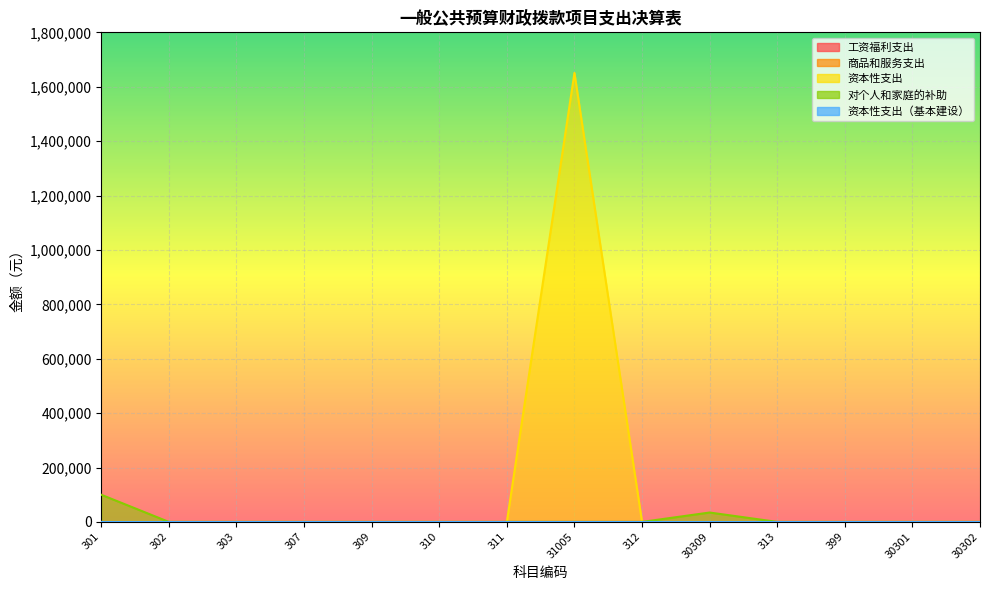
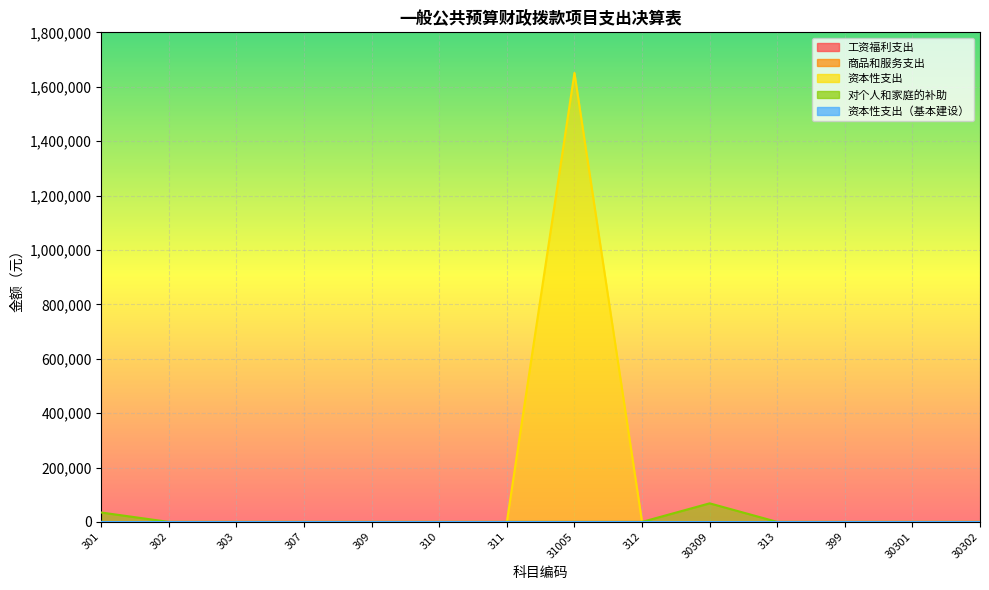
  {
    "资本性支出": {
      "31005": "1,650,000"
    },
    "对个人和家庭的补助": {
-     "301": "100,000",
-     "30309": "30,000"
+     "301": "30,000",
+     "30309": "70,000"
    }
  }
